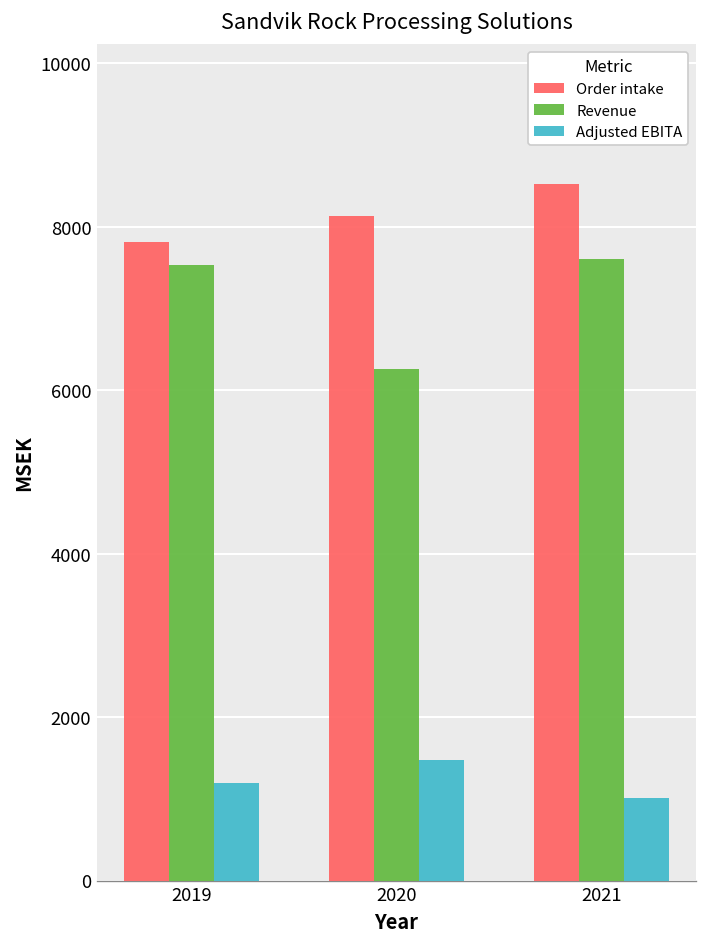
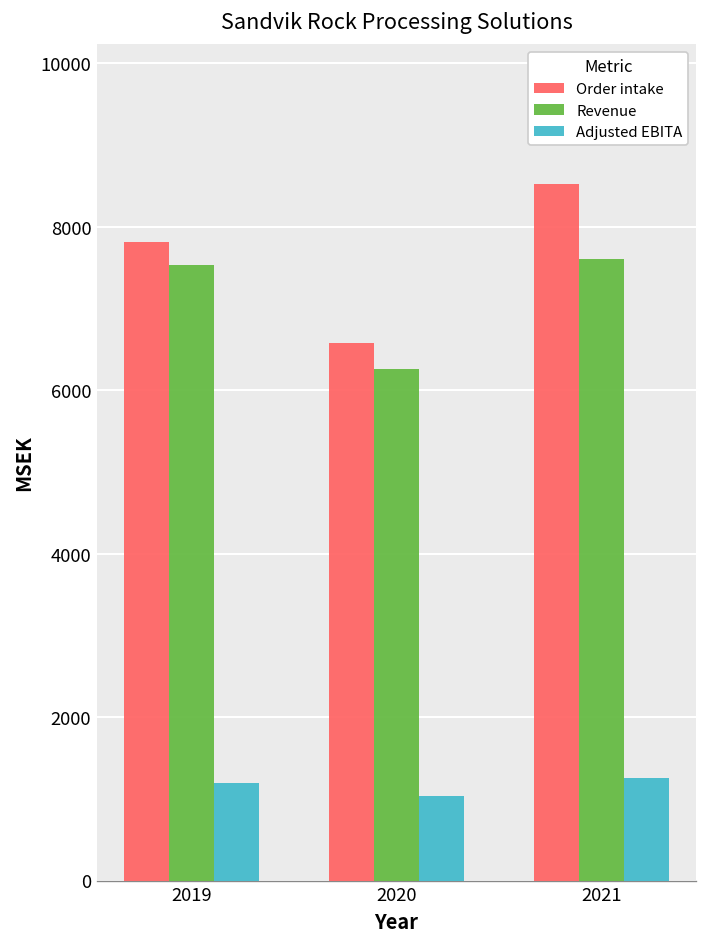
  {
    "Order intake": {
      "2019": 7800,
-     "2020": 8100,
+     "2020": 6600,
      "2021": 8500
    },
    "Revenue": {
      "2019": 7500,
      "2020": 6300,
      "2021": 7600
    },
    "Adjusted EBITA": {
      "2019": 1200,
-     "2020": 1500,
-     "2021": 1000
+     "2020": 1000,
+     "2021": 1300
    }
  }
